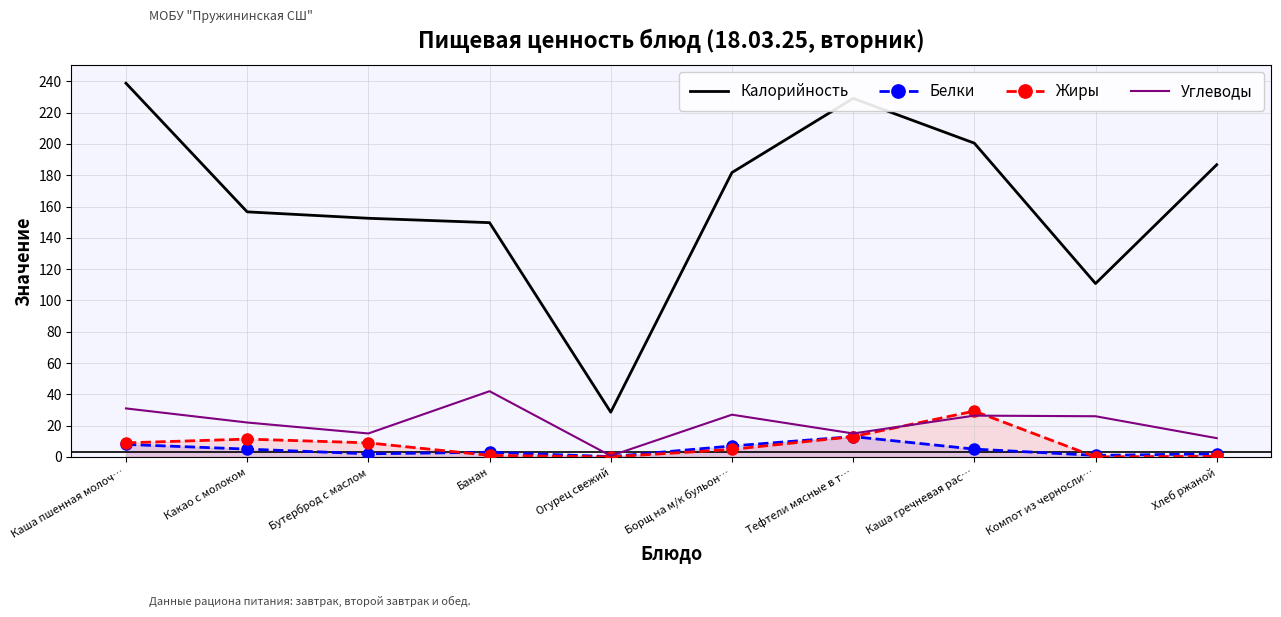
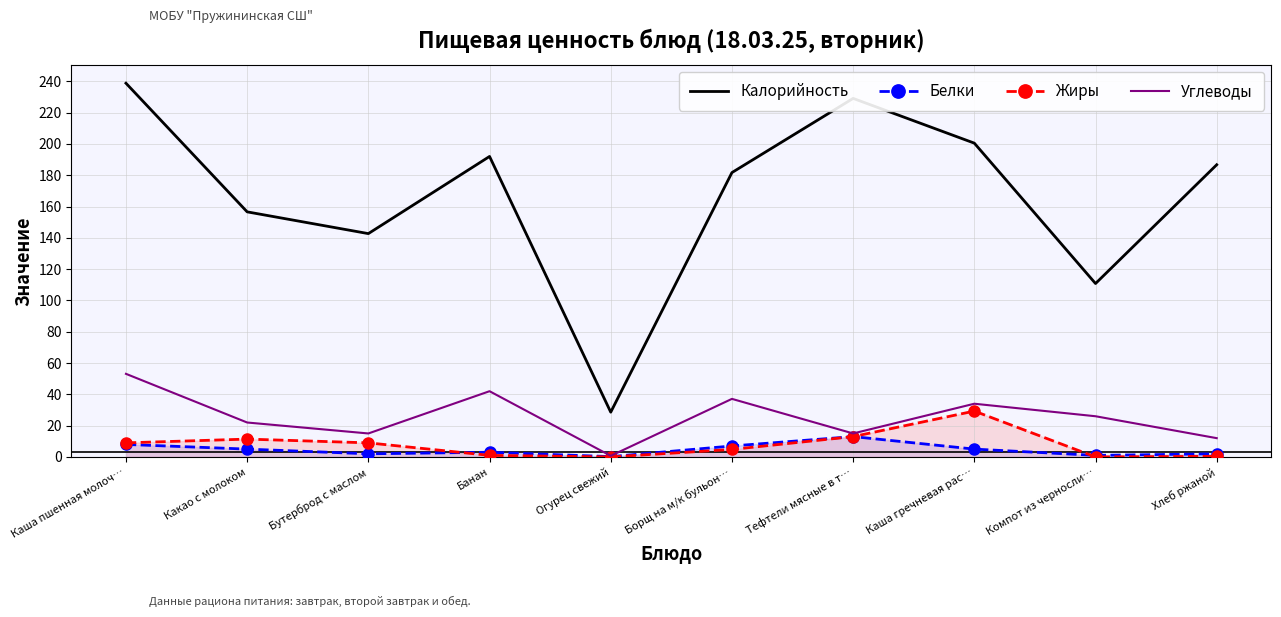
  {
    "Калорийность": {
      "Каша пшенная молоч…": 239,
      "Какао с молоком": 157,
-     "Бутерброд с маслом": 153,
-     "Банан": 150,
+     "Бутерброд с маслом": 143,
+     "Банан": 192,
      "Огурец свежий": 29,
      "Борщ на м/к бульон…": 182,
      "Каша гречневая рас…": 201,
      "Компот из черносли…": 111,
      "Хлеб ржаной": 187
    },
    "Белки": {
      "Какао с молоком": 5,
      "Бутерброд с маслом": 2,
      "Банан": 3,
      "Борщ на м/к бульон…": 7,
      "Каша гречневая рас…": 5
    },
    "Жиры": {
      "Какао с молоком": 11,
      "Бутерброд с маслом": 9,
      "Банан": 1,
      "Борщ на м/к бульон…": 5,
      "Каша гречневая рас…": 29
    },
    "Углеводы": {
-     "Каша пшенная молоч…": 31,
+     "Каша пшенная молоч…": 53,
      "Какао с молоком": 22,
      "Бутерброд с маслом": 15,
      "Банан": 42,
-     "Борщ на м/к бульон…": 27,
+     "Борщ на м/к бульон…": 37,
      "Тефтели мясные в т…": 15,
-     "Каша гречневая рас…": 26,
+     "Каша гречневая рас…": 34,
      "Компот из черносли…": 26,
      "Хлеб ржаной": 12
    }
  }
